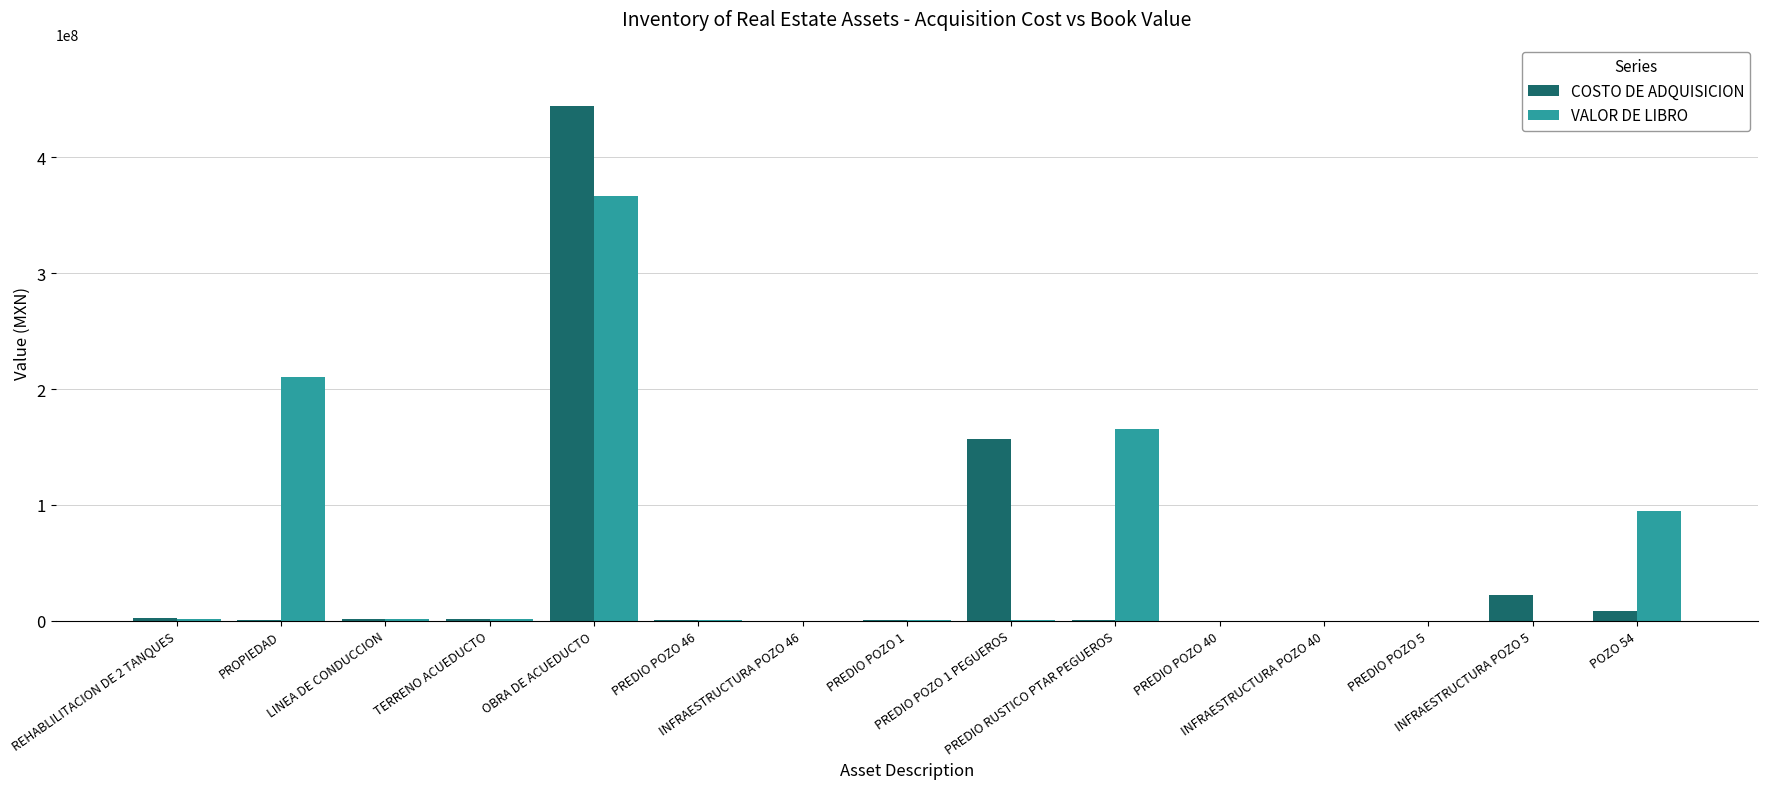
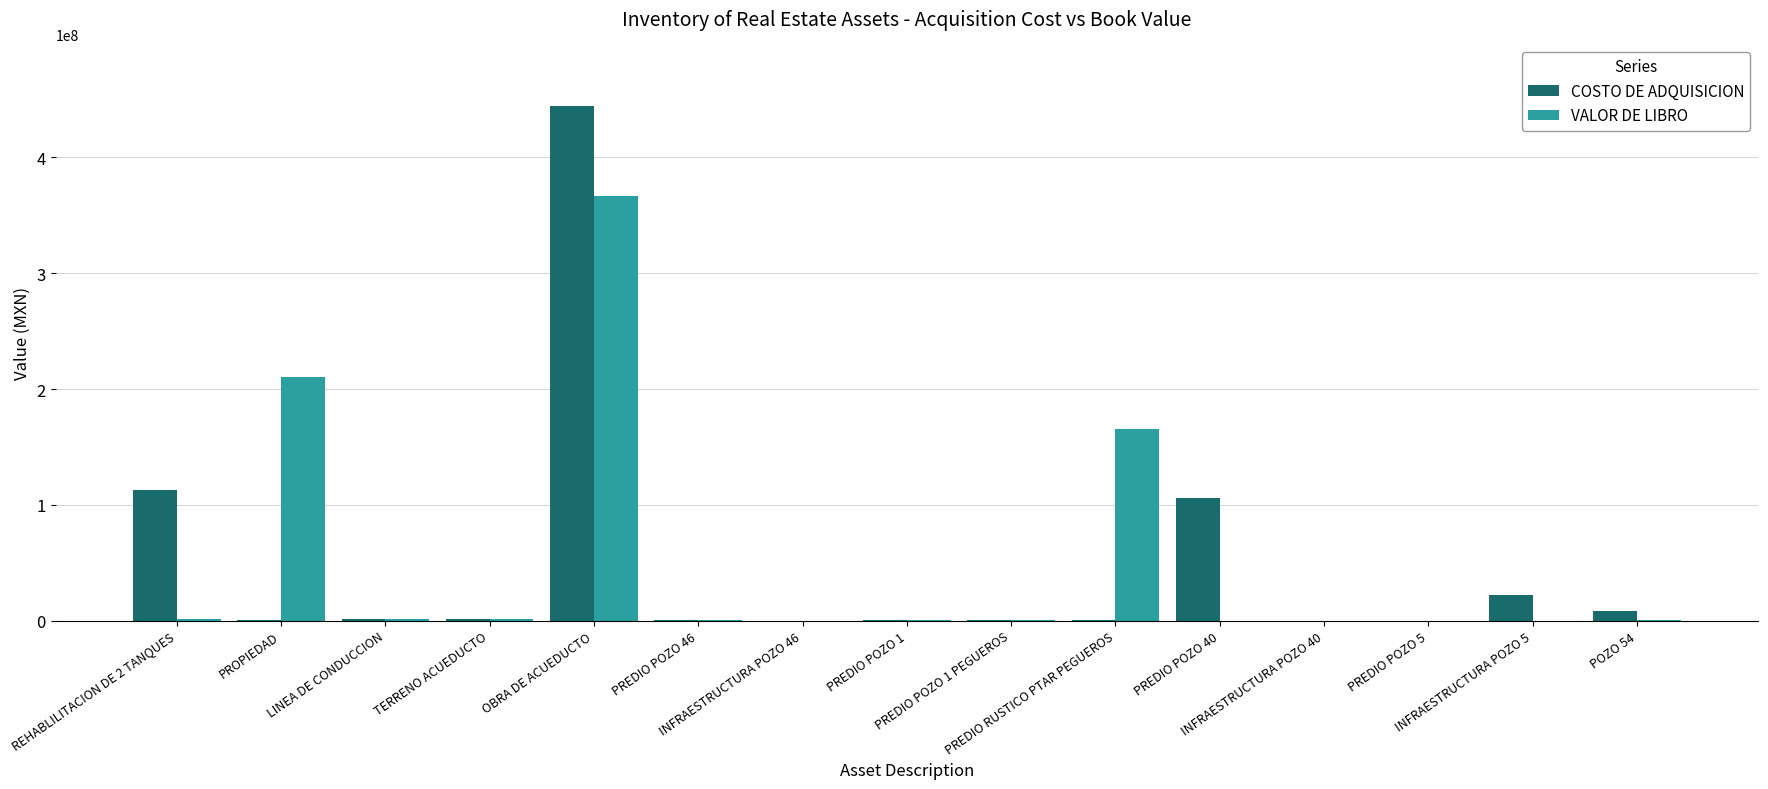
  {
    "COSTO DE ADQUISICION": {
-     "REHABLILITACION DE 2 TANQUES": 3000000,
+     "REHABLILITACION DE 2 TANQUES": 112000000,
      "OBRA DE ACUEDUCTO": 444000000,
-     "PREDIO POZO 1 PEGUEROS": 157000000,
-     "PREDIO POZO 40": 0,
+     "PREDIO POZO 1 PEGUEROS": 0,
+     "PREDIO POZO 40": 106000000,
      "INFRAESTRUCTURA POZO 5": 22000000,
      "POZO 54": 8000000
    },
    "VALOR DE LIBRO": {
      "PROPIEDAD": 210000000,
      "OBRA DE ACUEDUCTO": 367000000,
      "PREDIO RUSTICO PTAR PEGUEROS": 165000000,
-     "POZO 54": 95000000
+     "POZO 54": 0
    }
  }
